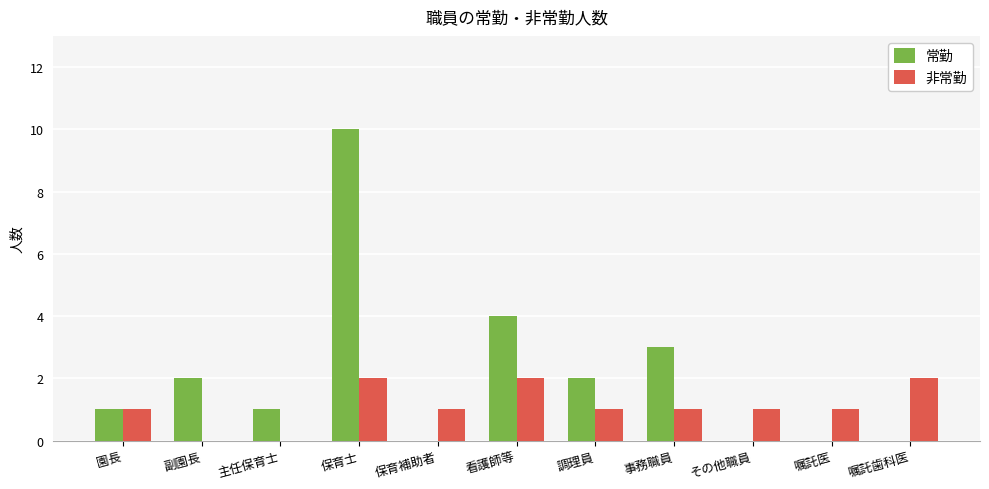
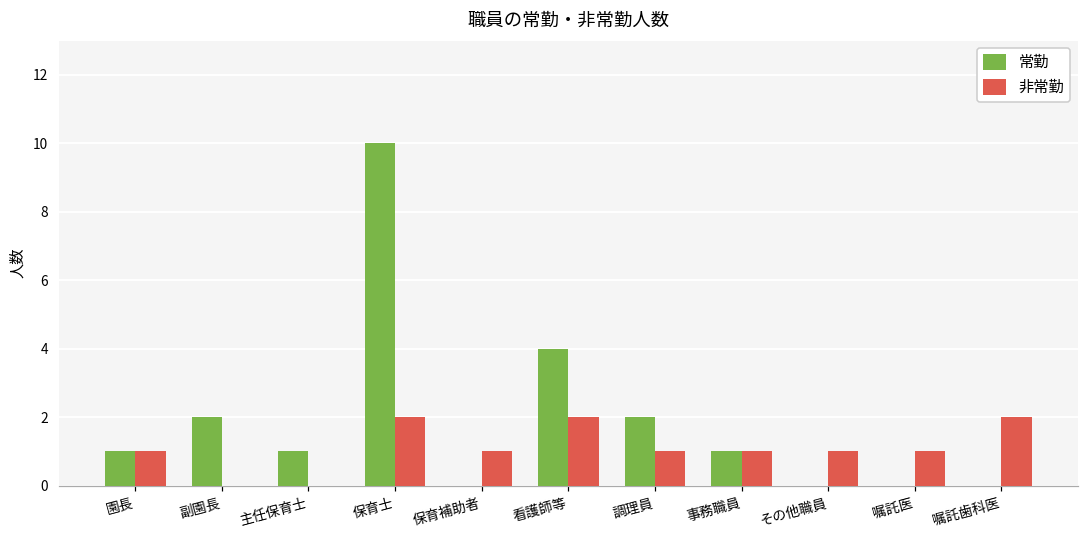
  {
    "常勤": {
      "園長": 1,
      "副園長": 2,
      "主任保育士": 1,
      "保育士": 10,
      "保育補助者": 0,
      "看護師等": 4,
      "調理員": 2,
-     "事務職員": 3,
+     "事務職員": 1,
      "その他職員": 0,
      "嘱託医": 0,
      "嘱託歯科医": 0
    },
    "非常勤": {
      "園長": 1,
      "副園長": 0,
      "主任保育士": 0,
      "保育士": 2,
      "保育補助者": 1,
      "看護師等": 2,
      "調理員": 1,
      "事務職員": 1,
      "その他職員": 1,
      "嘱託医": 1,
      "嘱託歯科医": 2
    }
  }
